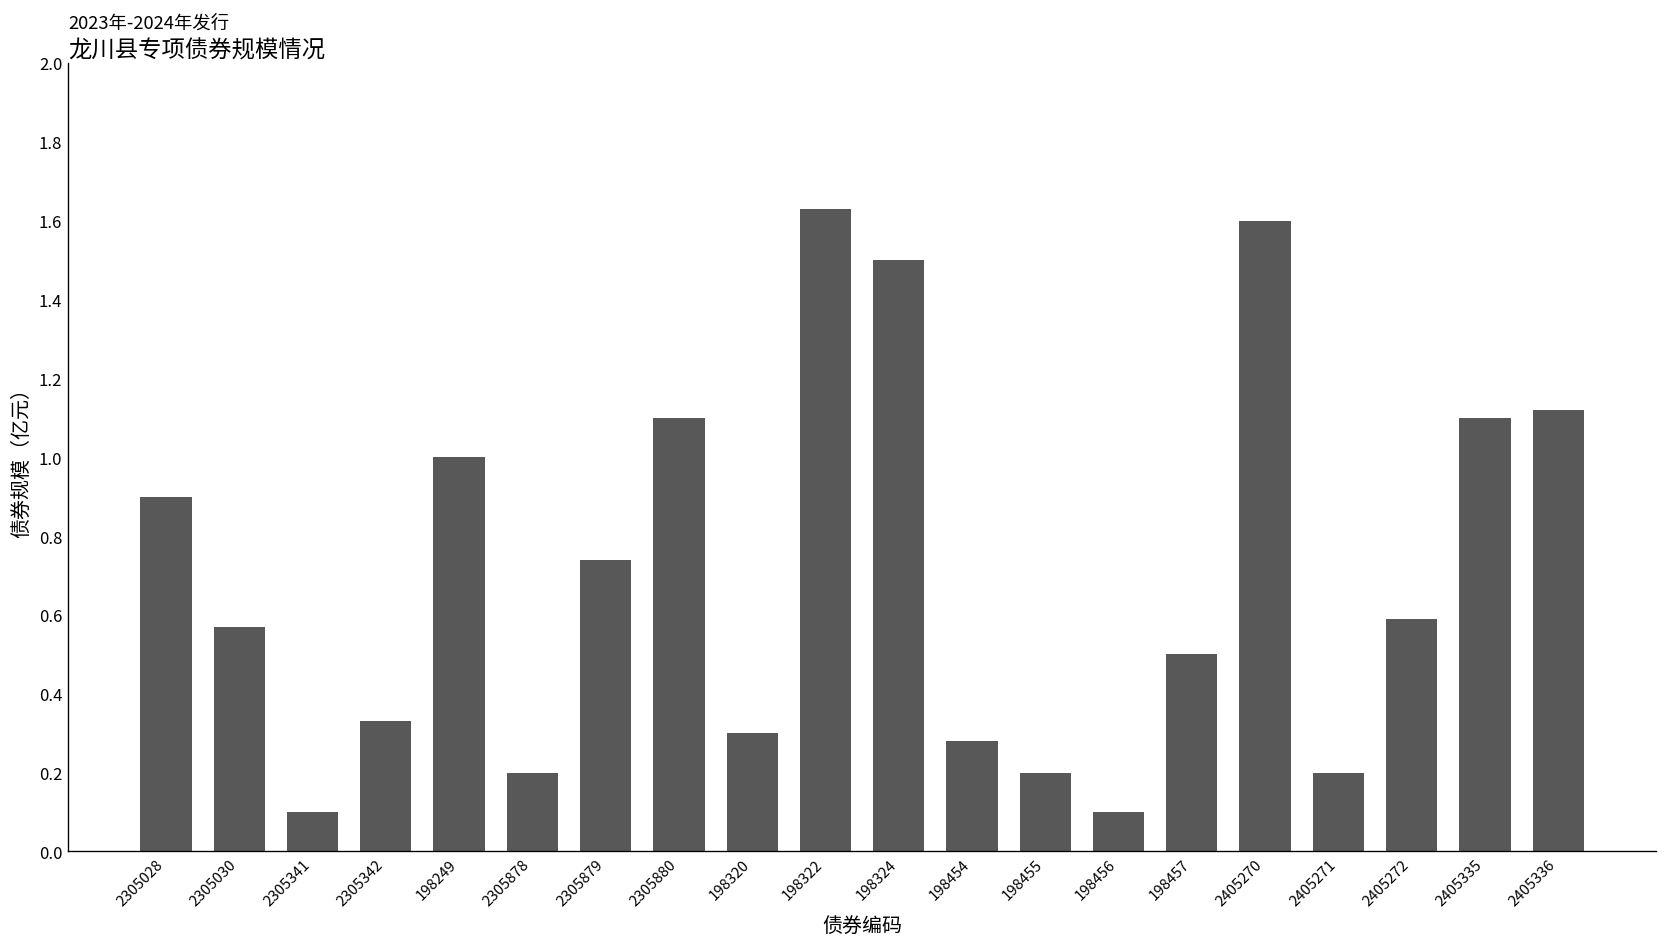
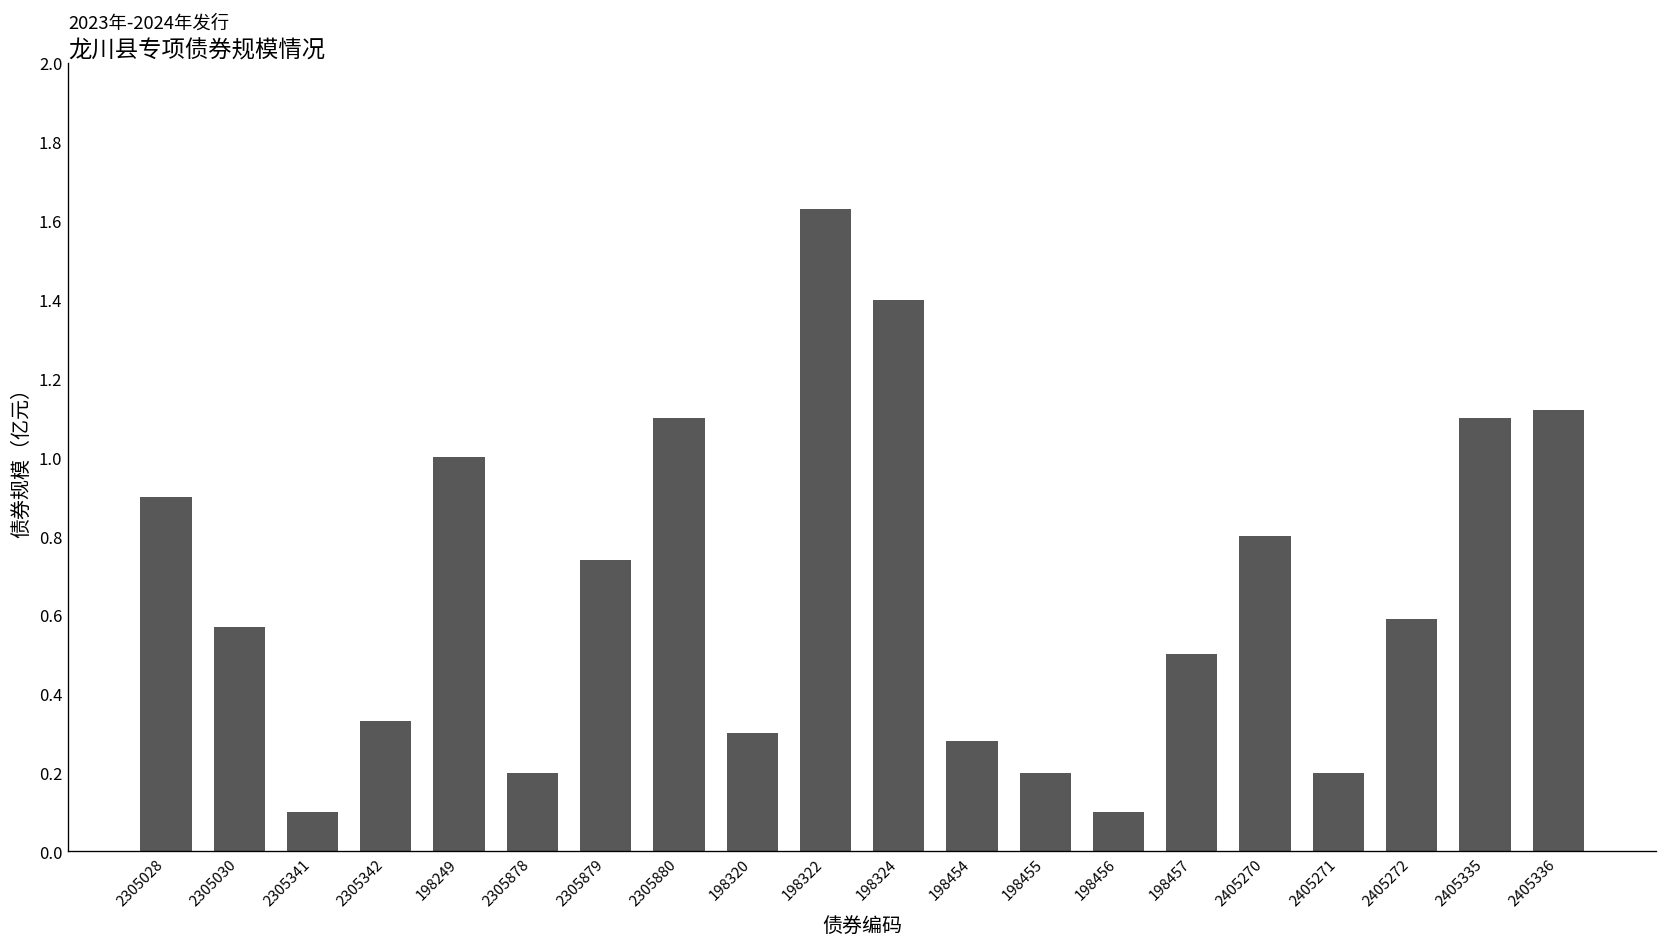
  {
    "2305028": 0.9,
    "2305030": 0.57,
    "2305341": 0.1,
    "2305342": 0.33,
    "198249": 1.0,
    "2305878": 0.2,
    "2305879": 0.74,
    "2305880": 1.1,
    "198320": 0.3,
    "198322": 1.63,
-   "198324": 1.5,
+   "198324": 1.4,
    "198454": 0.28,
    "198455": 0.2,
    "198456": 0.1,
    "198457": 0.5,
-   "2405270": 1.6,
+   "2405270": 0.8,
    "2405271": 0.2,
    "2405272": 0.59,
    "2405335": 1.1,
    "2405336": 1.12
  }
